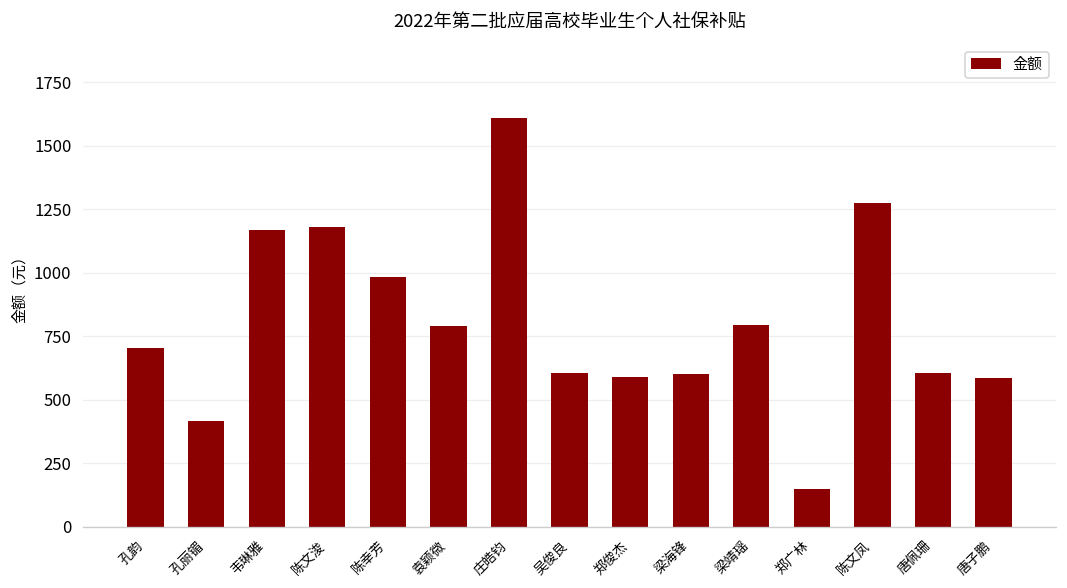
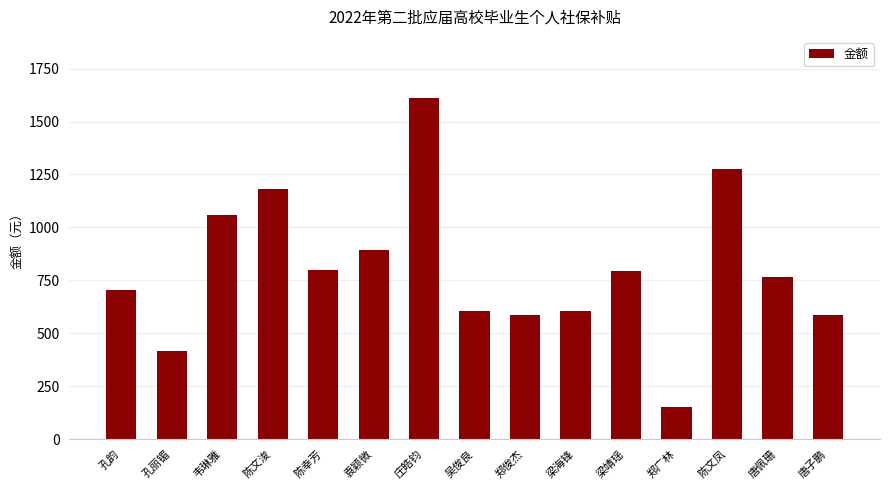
  {
    "孔韵": 700,
    "孔丽镅": 420,
-   "韦琳雅": 1170,
+   "韦琳雅": 1060,
    "陈文浚": 1180,
-   "陈幸芳": 980,
-   "袁颖微": 790,
+   "陈幸芳": 800,
+   "袁颖微": 890,
    "庄皓钧": 1610,
    "吴俊良": 610,
    "郑俊杰": 590,
    "梁海锋": 600,
    "梁靖瑶": 800,
    "郑广林": 150,
    "陈文凤": 1270,
-   "唐佩珊": 610,
+   "唐佩珊": 770,
    "唐子鹏": 580
  }
